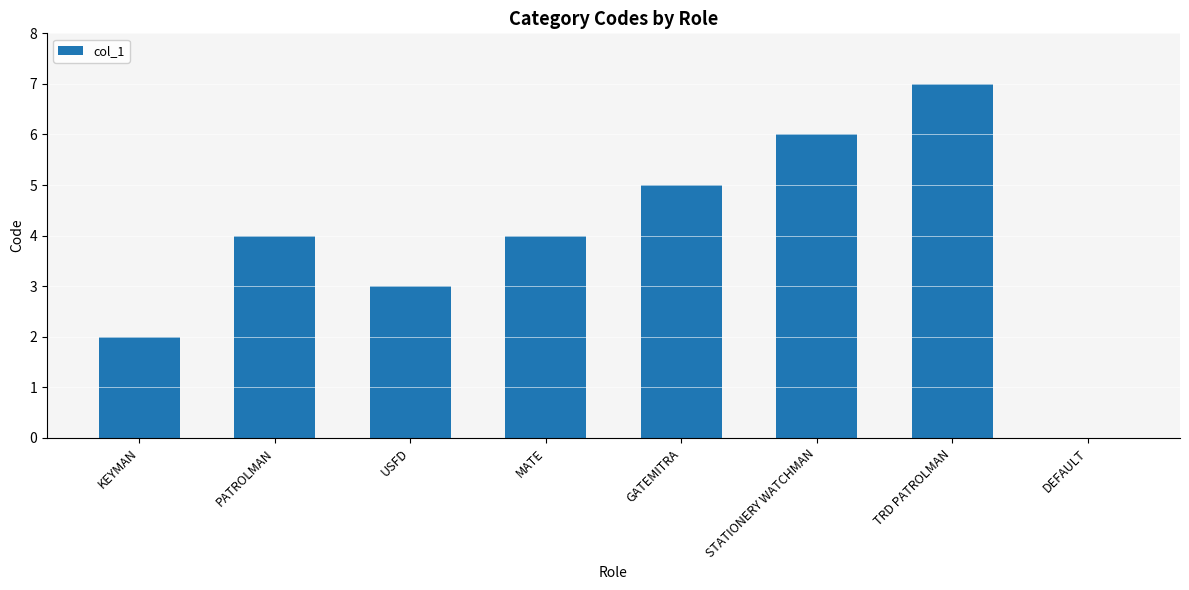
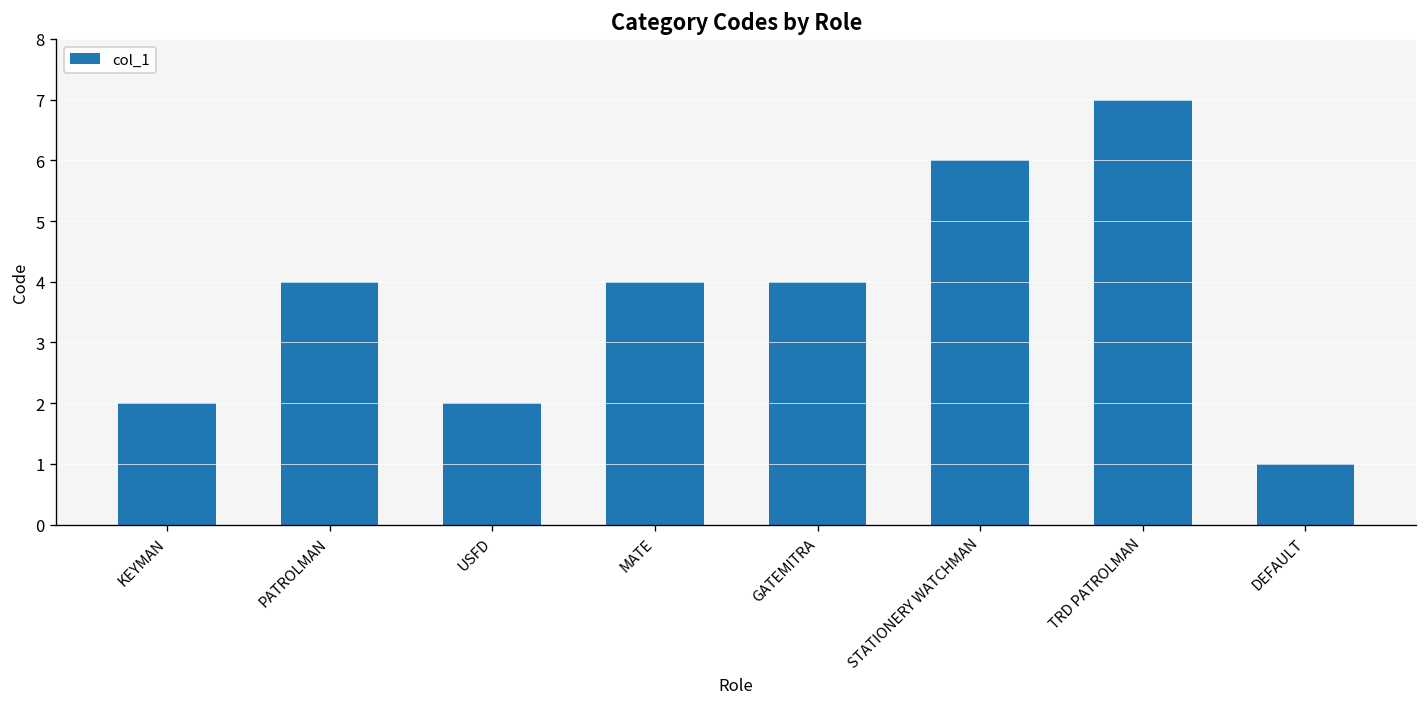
  {
    "KEYMAN": 2,
    "PATROLMAN": 4,
-   "USFD": 3,
+   "USFD": 2,
    "MATE": 4,
-   "GATEMITRA": 5,
+   "GATEMITRA": 4,
    "STATIONERY WATCHMAN": 6,
    "TRD PATROLMAN": 7,
-   "DEFAULT": 0
+   "DEFAULT": 1
  }
